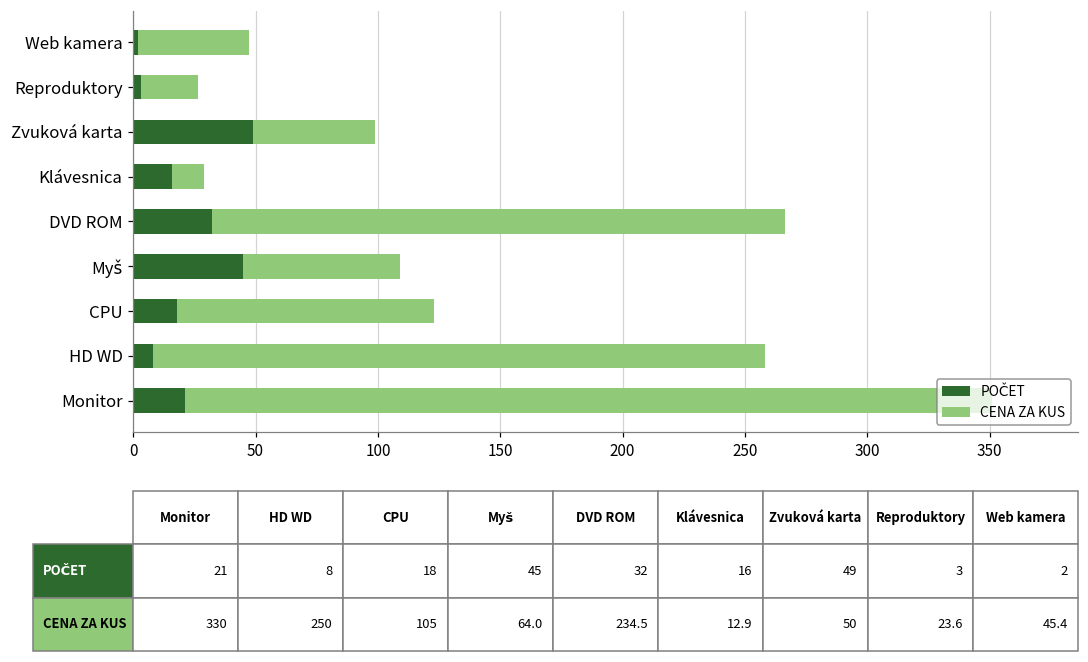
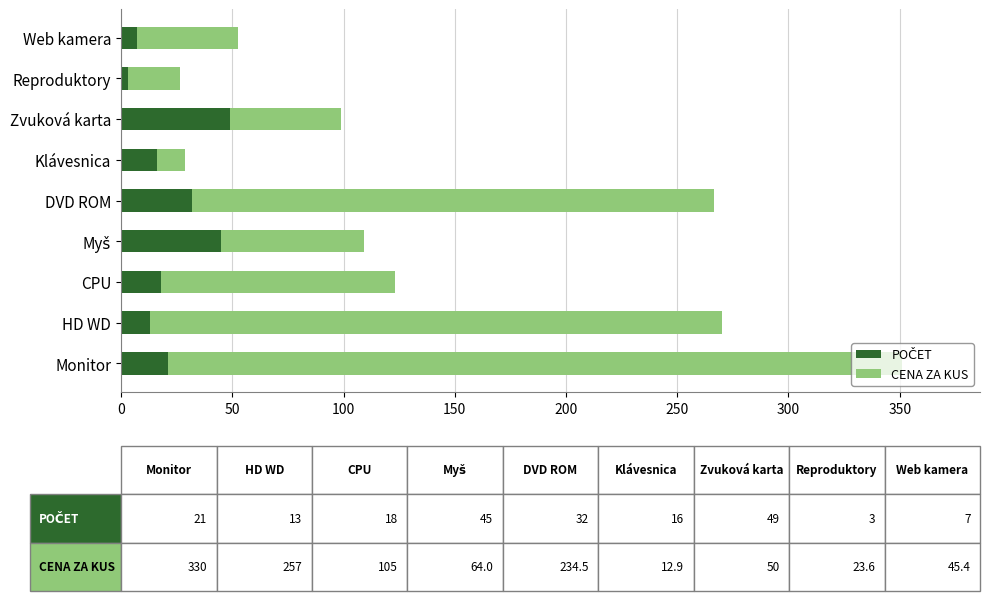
  {
    "POČET": {
-     "Web kamera": 2,
-     "HD WD": 8
+     "Web kamera": 7,
+     "HD WD": 13
    },
    "CENA ZA KUS": {
-     "HD WD": 250
+     "HD WD": 257
    }
  }
